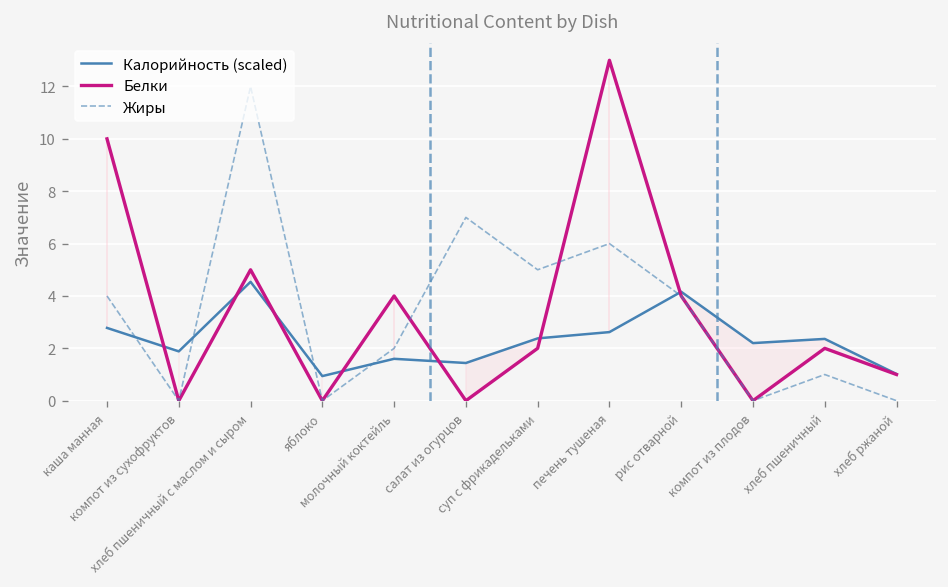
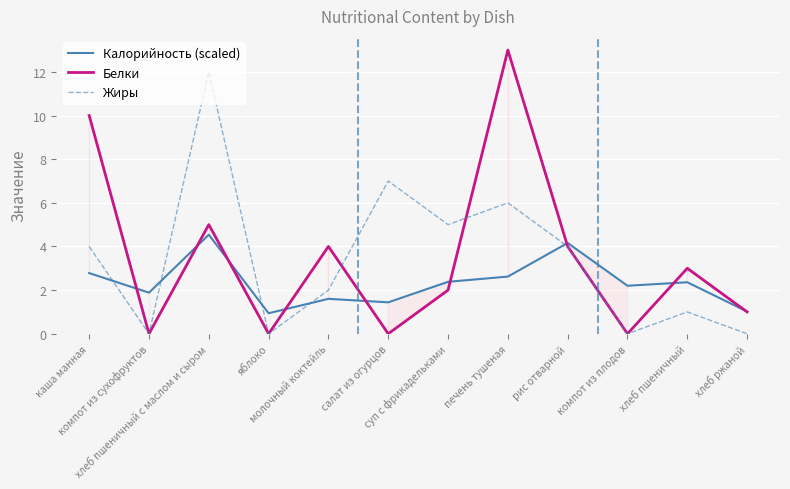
  {
    "Белки": {
      "каша манная": 10,
      "хлеб пшеничный с маслом и сыром": 5,
      "молочный коктейль": 4,
      "салат из огурцов": 0,
      "суп с фрикадельками": 2,
      "печень тушеная": 13,
-     "хлеб пшеничный": 2
+     "хлеб пшеничный": 3
    }
  }
